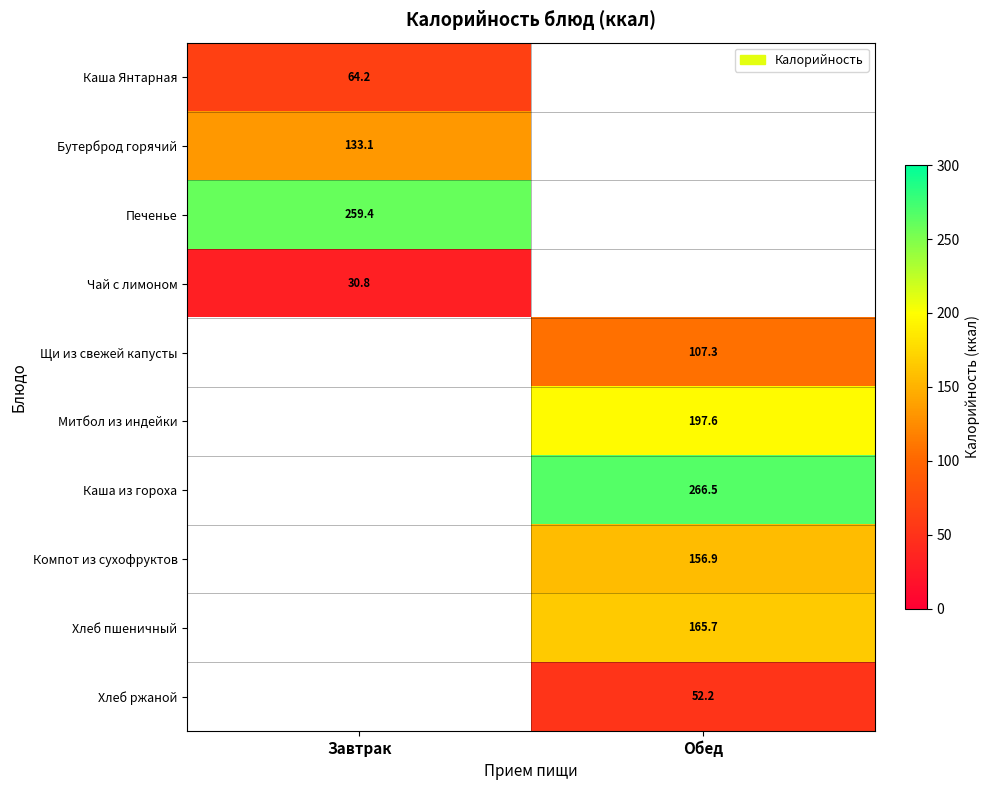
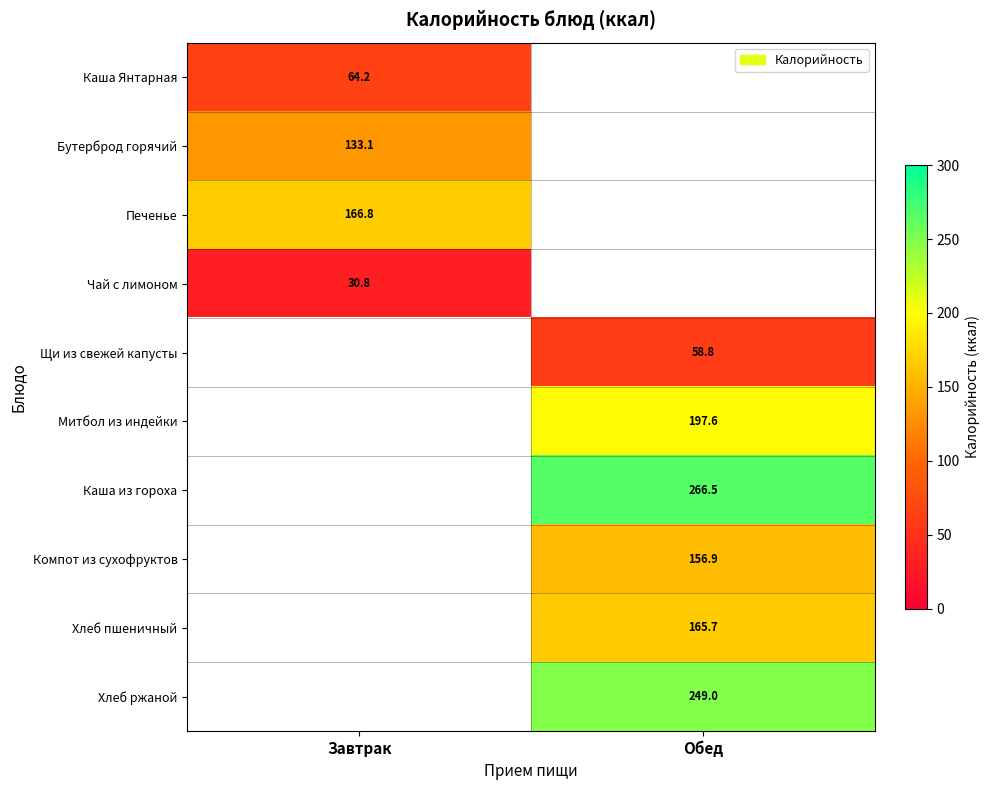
  {
    "Каша Янтарная": {
      "Завтрак": 64.2
    },
    "Бутерброд горячий": {
      "Завтрак": 133.1
    },
    "Печенье": {
-     "Завтрак": 259.4
+     "Завтрак": 166.8
    },
    "Чай с лимоном": {
      "Завтрак": 30.8
    },
    "Щи из свежей капусты": {
-     "Обед": 107.3
+     "Обед": 58.8
    },
    "Митбол из индейки": {
      "Обед": 197.6
    },
    "Каша из гороха": {
      "Обед": 266.5
    },
    "Компот из сухофруктов": {
      "Обед": 156.9
    },
    "Хлеб пшеничный": {
      "Обед": 165.7
    },
    "Хлеб ржаной": {
-     "Обед": 52.2
+     "Обед": 249.0
    }
  }
